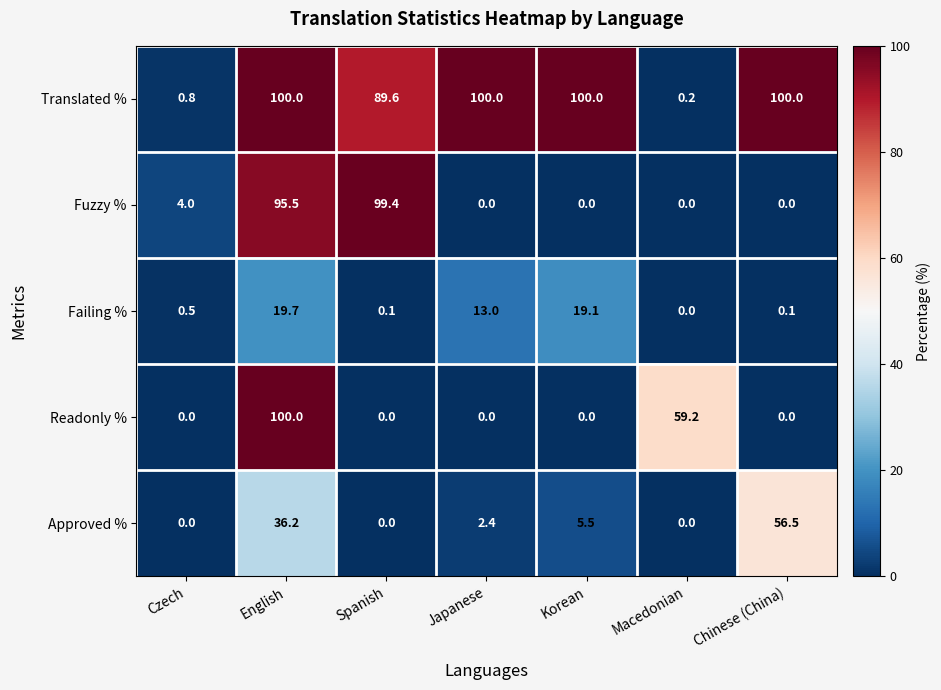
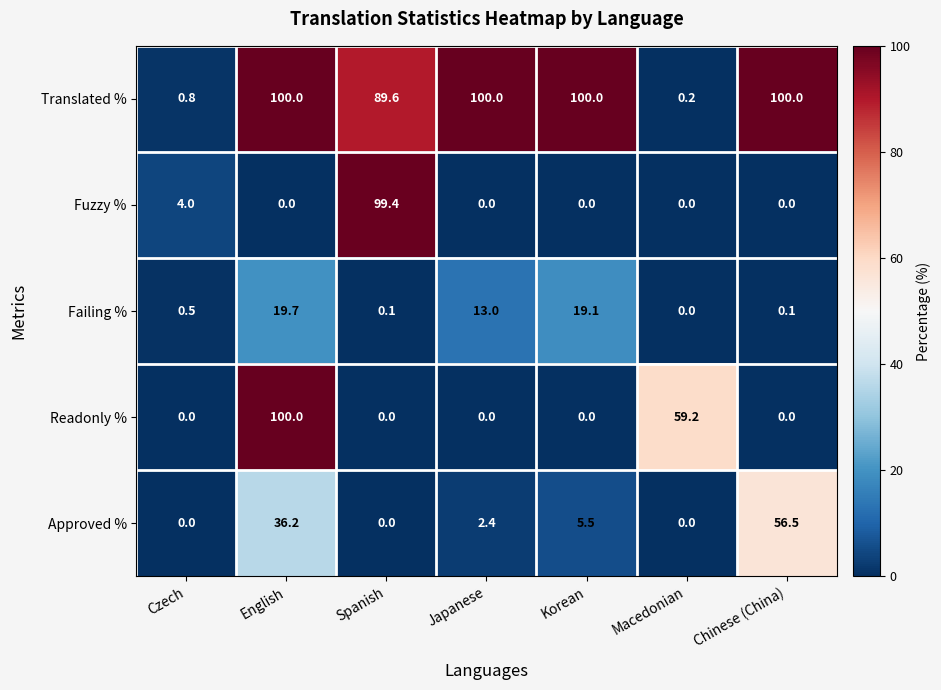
  {
    "Translated %": {
      "Czech": 0.8,
      "English": 100.0,
      "Spanish": 89.6,
      "Japanese": 100.0,
      "Korean": 100.0,
      "Macedonian": 0.2,
      "Chinese (China)": 100.0
    },
    "Fuzzy %": {
      "Czech": 4.0,
-     "English": 95.5,
+     "English": 0.0,
      "Spanish": 99.4,
      "Japanese": 0.0,
      "Korean": 0.0,
      "Macedonian": 0.0,
      "Chinese (China)": 0.0
    },
    "Failing %": {
      "Czech": 0.5,
      "English": 19.7,
      "Spanish": 0.1,
      "Japanese": 13.0,
      "Korean": 19.1,
      "Macedonian": 0.0,
      "Chinese (China)": 0.1
    },
    "Readonly %": {
      "Czech": 0.0,
      "English": 100.0,
      "Spanish": 0.0,
      "Japanese": 0.0,
      "Korean": 0.0,
      "Macedonian": 59.2,
      "Chinese (China)": 0.0
    },
    "Approved %": {
      "Czech": 0.0,
      "English": 36.2,
      "Spanish": 0.0,
      "Japanese": 2.4,
      "Korean": 5.5,
      "Macedonian": 0.0,
      "Chinese (China)": 56.5
    }
  }
